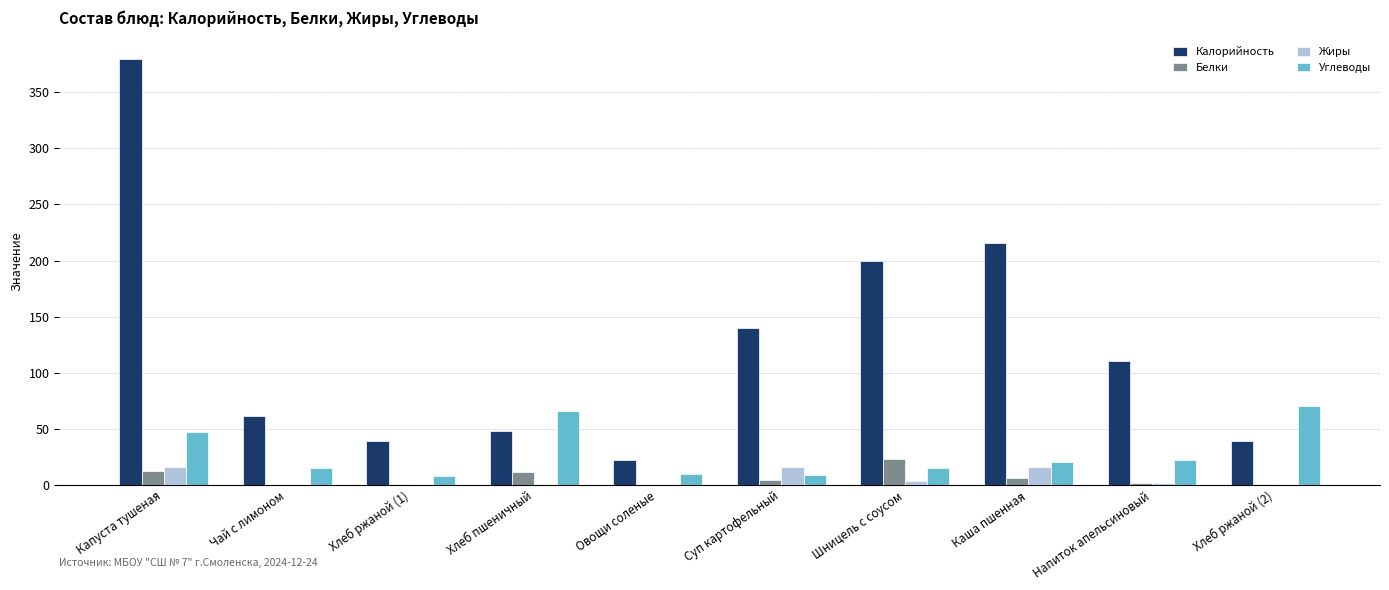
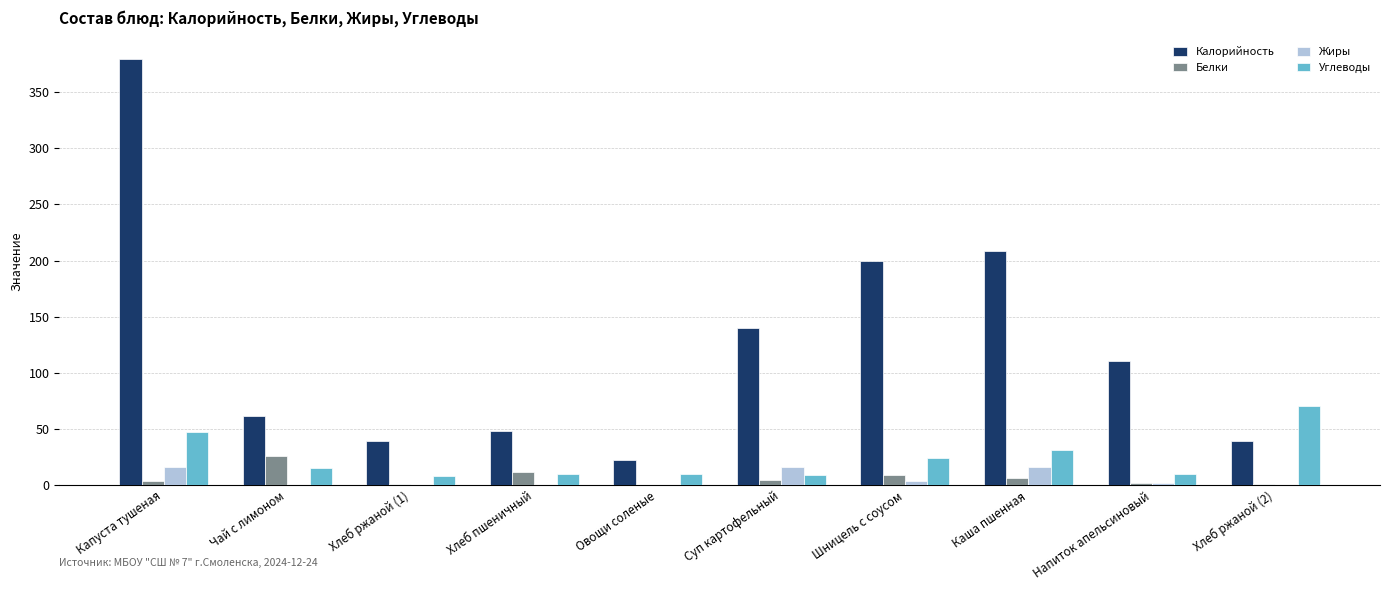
  {
    "Калорийность": {
      "Капуста тушеная": 380,
      "Чай с лимоном": 62,
      "Хлеб ржаной (1)": 39,
      "Хлеб пшеничный": 48,
      "Овощи соленые": 22,
      "Суп картофельный": 140,
      "Шницель с соусом": 200,
-     "Каша пшенная": 216,
+     "Каша пшенная": 209,
      "Напиток апельсиновый": 111,
      "Хлеб ржаной (2)": 39
    },
    "Белки": {
-     "Капуста тушеная": 12,
-     "Чай с лимоном": 0,
+     "Капуста тушеная": 4,
+     "Чай с лимоном": 26,
      "Хлеб пшеничный": 12,
      "Суп картофельный": 4,
-     "Шницель с соусом": 23,
+     "Шницель с соусом": 9,
      "Каша пшенная": 6
    },
    "Жиры": {
      "Капуста тушеная": 16,
      "Овощи соленые": 0,
      "Суп картофельный": 16,
      "Шницель с соусом": 4,
      "Каша пшенная": 16
    },
    "Углеводы": {
      "Капуста тушеная": 47,
      "Чай с лимоном": 15,
      "Хлеб ржаной (1)": 8,
-     "Хлеб пшеничный": 66,
+     "Хлеб пшеничный": 10,
      "Овощи соленые": 10,
      "Суп картофельный": 9,
-     "Шницель с соусом": 16,
-     "Каша пшенная": 21,
-     "Напиток апельсиновый": 22,
+     "Шницель с соусом": 24,
+     "Каша пшенная": 31,
+     "Напиток апельсиновый": 10,
      "Хлеб ржаной (2)": 70
    }
  }
